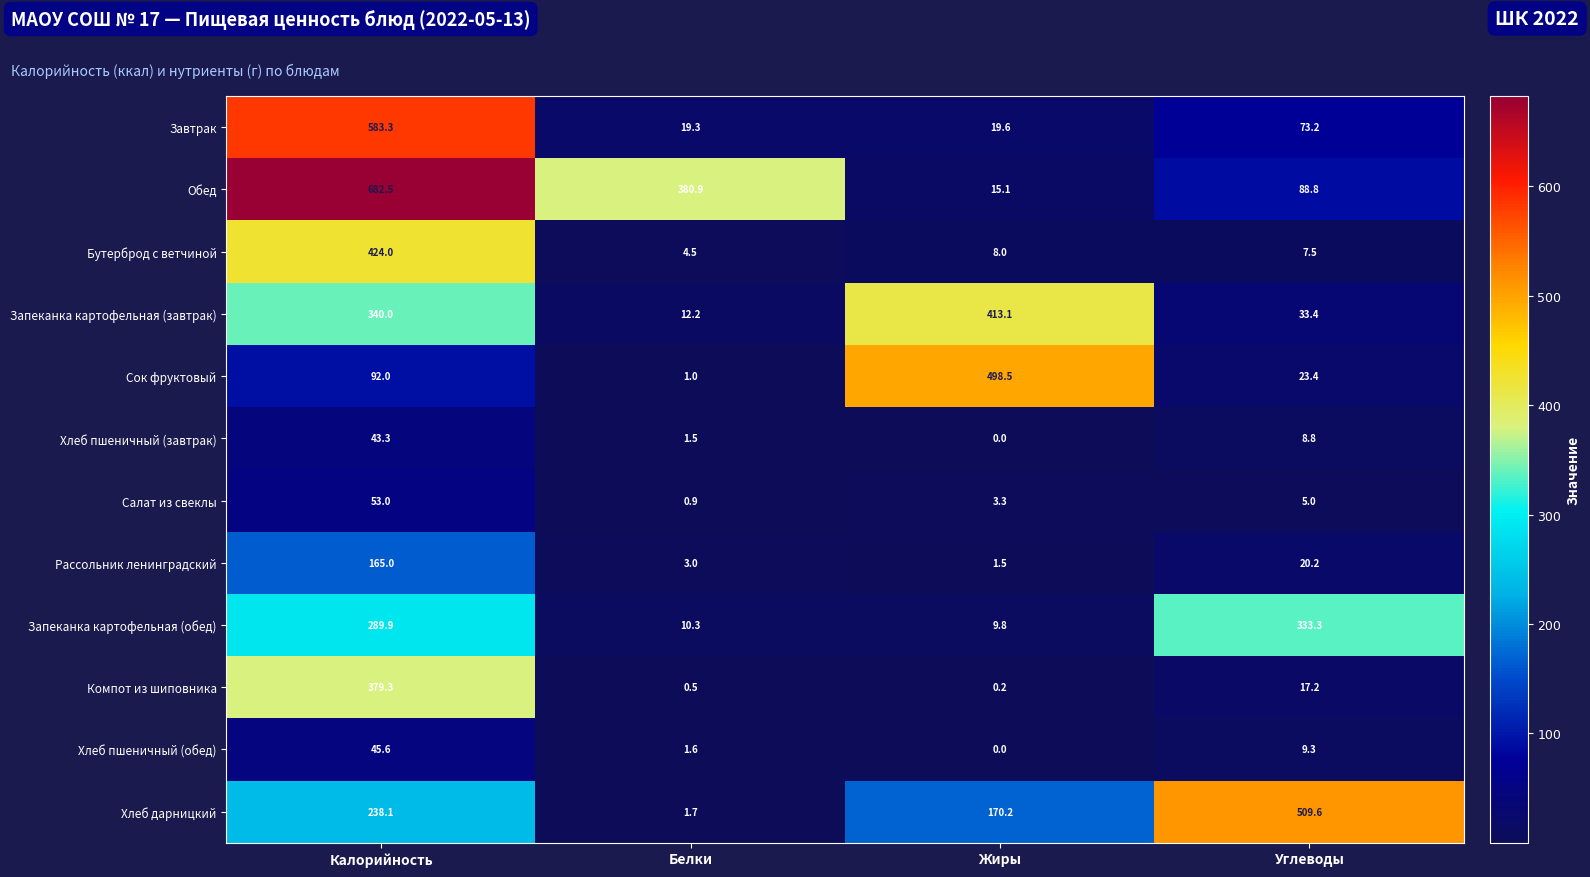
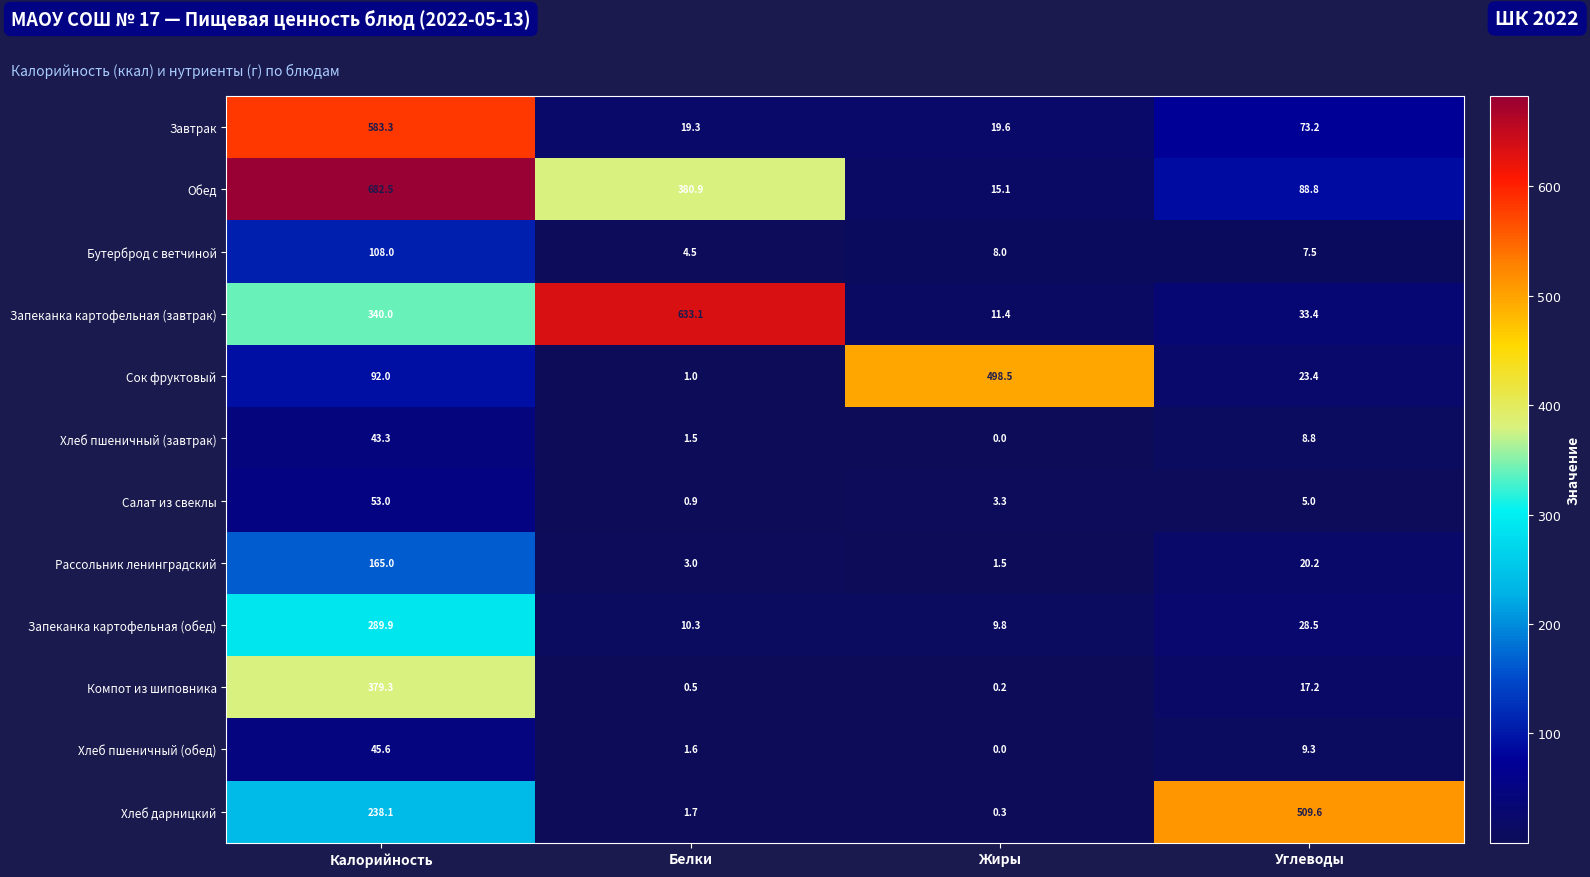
  {
    "Завтрак": {
      "Калорийность": 583.3,
      "Белки": 19.3,
      "Жиры": 19.6,
      "Углеводы": 73.2
    },
    "Обед": {
      "Калорийность": 682.5,
      "Белки": 380.9,
      "Жиры": 15.1,
      "Углеводы": 88.8
    },
    "Бутерброд с ветчиной": {
-     "Калорийность": 424.0,
+     "Калорийность": 108.0,
      "Белки": 4.5,
      "Жиры": 8.0,
      "Углеводы": 7.5
    },
    "Запеканка картофельная (завтрак)": {
      "Калорийность": 340.0,
-     "Белки": 12.2,
-     "Жиры": 413.1,
+     "Белки": 633.1,
+     "Жиры": 11.4,
      "Углеводы": 33.4
    },
    "Сок фруктовый": {
      "Калорийность": 92.0,
      "Белки": 1.0,
      "Жиры": 498.5,
      "Углеводы": 23.4
    },
    "Хлеб пшеничный (завтрак)": {
      "Калорийность": 43.3,
      "Белки": 1.5,
      "Жиры": 0.0,
      "Углеводы": 8.8
    },
    "Салат из свеклы": {
      "Калорийность": 53.0,
      "Белки": 0.9,
      "Жиры": 3.3,
      "Углеводы": 5.0
    },
    "Рассольник ленинградский": {
      "Калорийность": 165.0,
      "Белки": 3.0,
      "Жиры": 1.5,
      "Углеводы": 20.2
    },
    "Запеканка картофельная (обед)": {
      "Калорийность": 289.9,
      "Белки": 10.3,
      "Жиры": 9.8,
-     "Углеводы": 333.3
+     "Углеводы": 28.5
    },
    "Компот из шиповника": {
      "Калорийность": 379.3,
      "Белки": 0.5,
      "Жиры": 0.2,
      "Углеводы": 17.2
    },
    "Хлеб пшеничный (обед)": {
      "Калорийность": 45.6,
      "Белки": 1.6,
      "Жиры": 0.0,
      "Углеводы": 9.3
    },
    "Хлеб дарницкий": {
      "Калорийность": 238.1,
      "Белки": 1.7,
-     "Жиры": 170.2,
+     "Жиры": 0.3,
      "Углеводы": 509.6
    }
  }
